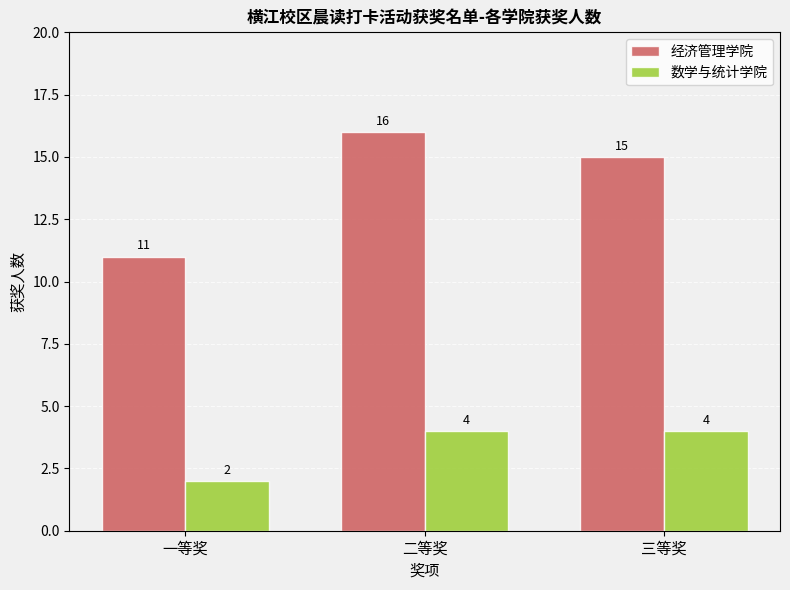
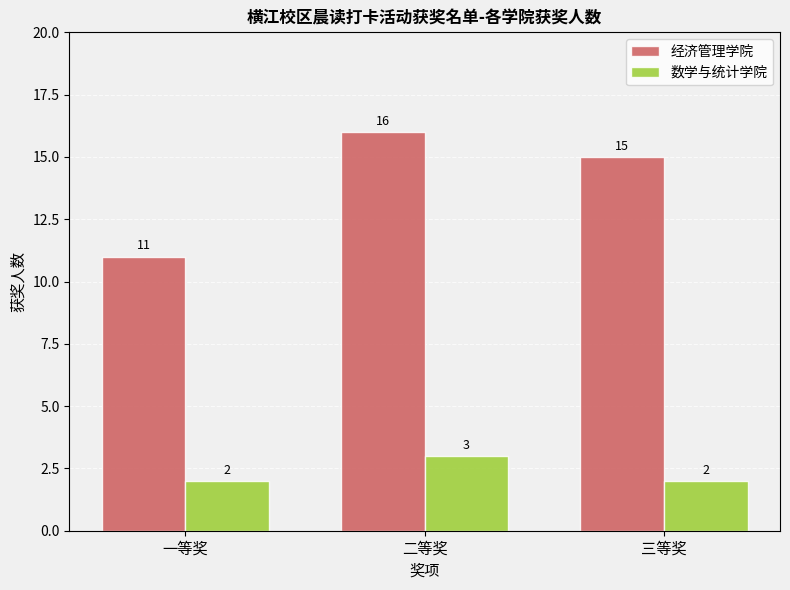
  {
    "经济管理学院": {
      "一等奖": 11,
      "二等奖": 16,
      "三等奖": 15
    },
    "数学与统计学院": {
      "一等奖": 2,
-     "二等奖": 4,
-     "三等奖": 4
+     "二等奖": 3,
+     "三等奖": 2
    }
  }
